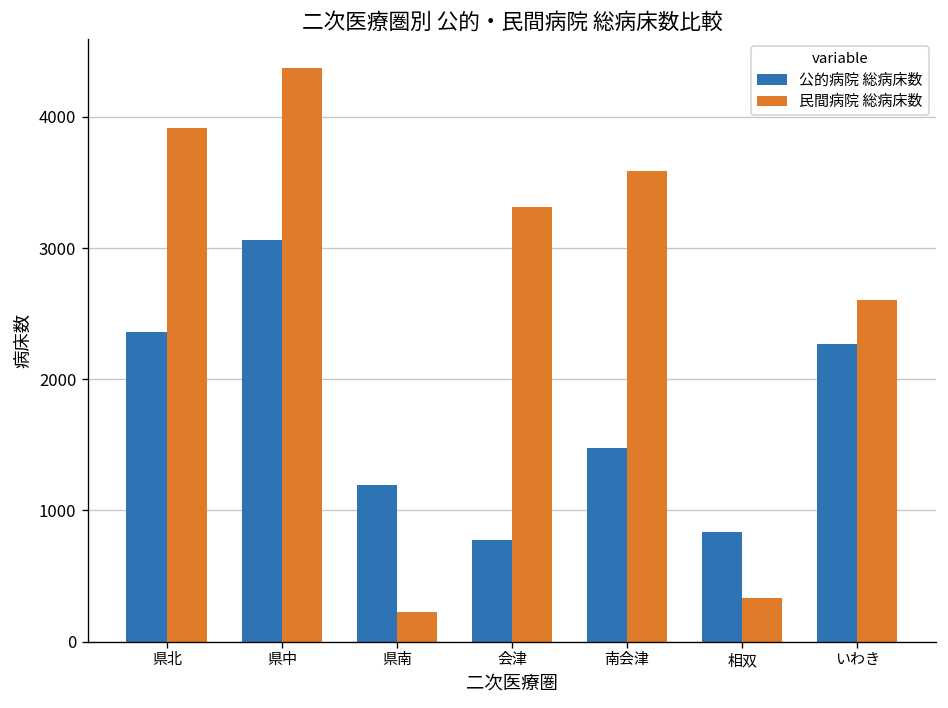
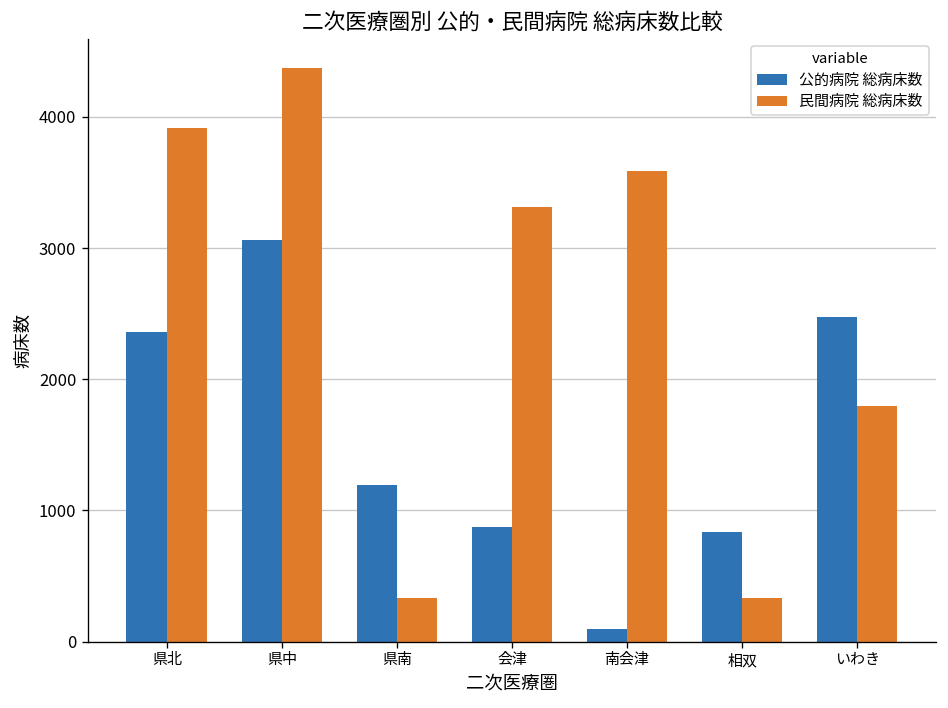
  {
    "公的病院 総病床数": {
      "県北": 2360,
      "県中": 3060,
      "県南": 1190,
-     "会津": 770,
-     "南会津": 1480,
+     "会津": 880,
+     "南会津": 100,
      "相双": 830,
-     "いわき": 2270
+     "いわき": 2470
    },
    "民間病院 総病床数": {
      "県北": 3920,
      "県中": 4380,
-     "県南": 230,
+     "県南": 330,
      "会津": 3320,
      "南会津": 3590,
      "相双": 330,
-     "いわき": 2600
+     "いわき": 1800
    }
  }
